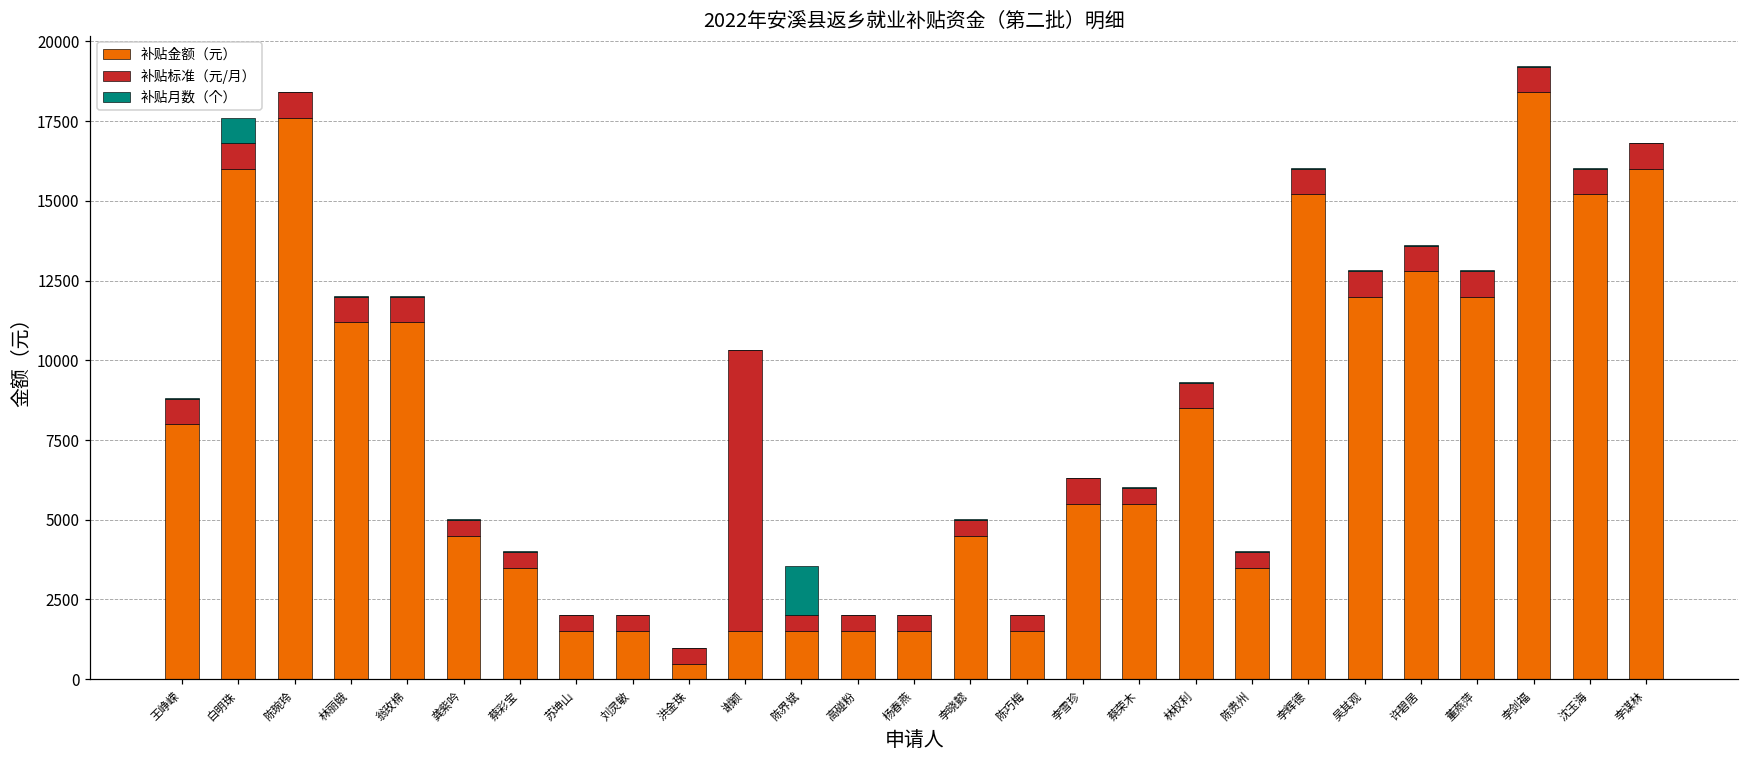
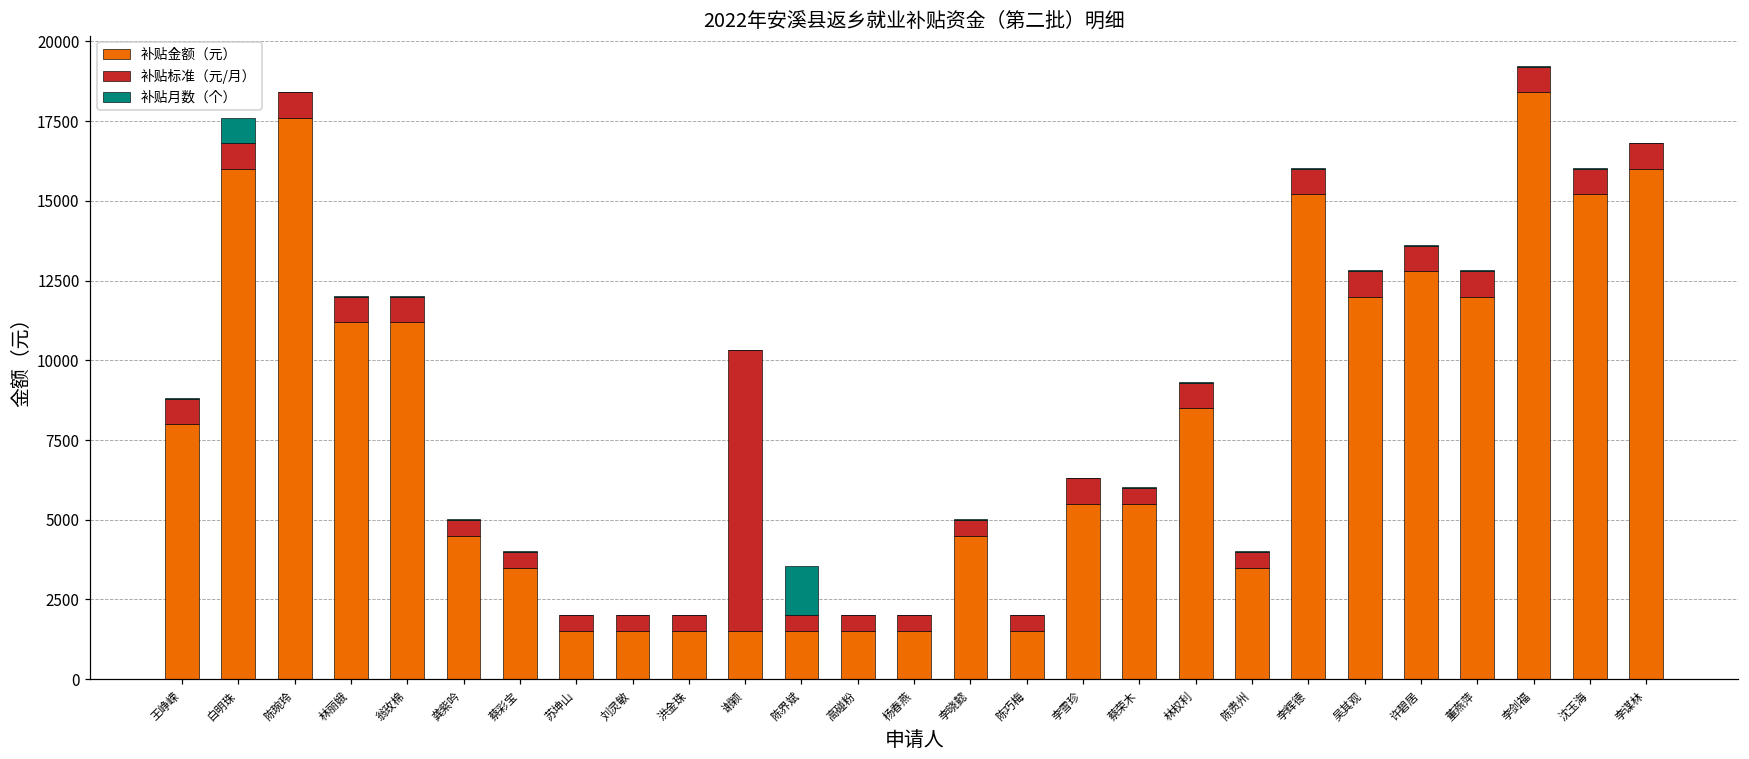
  {
    "补贴金额（元）": {
      "王峥嵘": 8000,
      "白明珠": 16000,
      "陈琬玲": 17600,
      "林丽娥": 11200,
      "翁玫棉": 11200,
      "龚紫吟": 4500,
      "蔡彩宝": 3500,
      "苏坤山": 1500,
      "刘灵敏": 1500,
-     "洪金珠": 500,
+     "洪金珠": 1500,
      "谢颖": 1500,
      "陈界斌": 1500,
      "高碰粉": 1500,
      "杨春燕": 1500,
      "李晓懿": 4500,
      "陈巧梅": 1500,
      "李雪珍": 5500,
      "蔡荣木": 5500,
      "林权利": 8500,
      "陈贵州": 3500,
      "李辉德": 15200,
      "吴其观": 12000,
      "许碧居": 12800,
      "董燕萍": 12000,
      "李剑福": 18400,
      "沈玉海": 15200,
      "李谋林": 16000
    },
    "补贴标准（元/月）": {
      "王峥嵘": 800,
      "白明珠": 800,
      "陈琬玲": 800,
      "林丽娥": 800,
      "翁玫棉": 800,
      "龚紫吟": 500,
      "蔡彩宝": 500,
      "苏坤山": 500,
      "刘灵敏": 500,
      "洪金珠": 500,
      "谢颖": 8800,
      "陈界斌": 500,
      "高碰粉": 500,
      "杨春燕": 500,
      "李晓懿": 500,
      "陈巧梅": 500,
      "李雪珍": 800,
      "蔡荣木": 500,
      "林权利": 800,
      "陈贵州": 500,
      "李辉德": 800,
      "吴其观": 800,
      "许碧居": 800,
      "董燕萍": 800,
      "李剑福": 800,
      "沈玉海": 800,
      "李谋林": 800
    },
    "补贴月数（个）": {
      "白明珠": 800,
      "陈界斌": 1600
    }
  }
